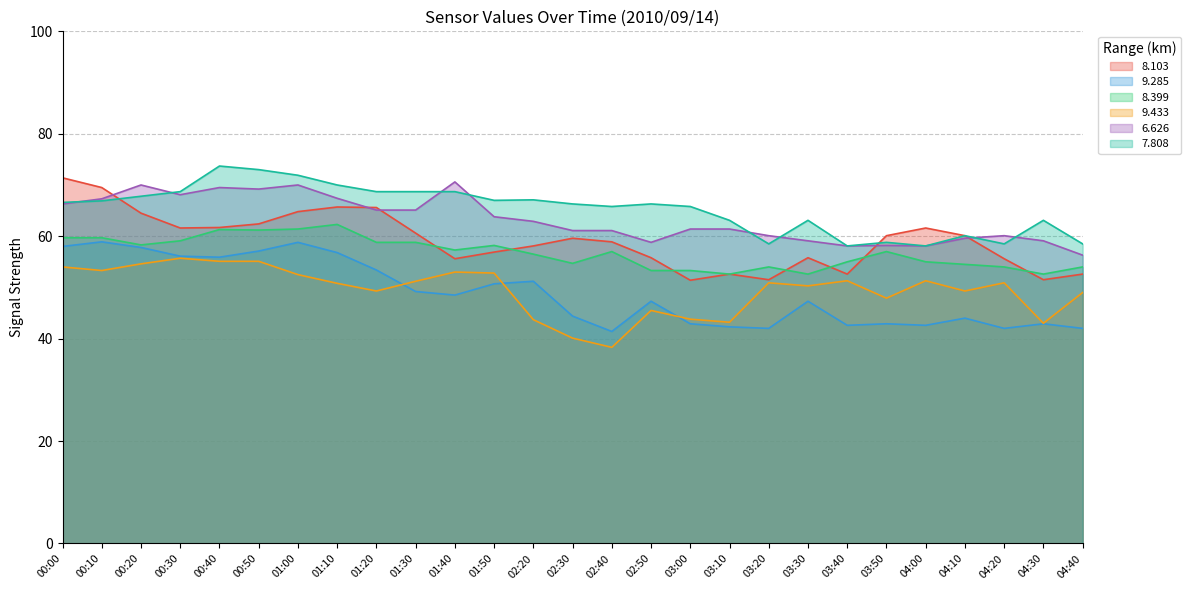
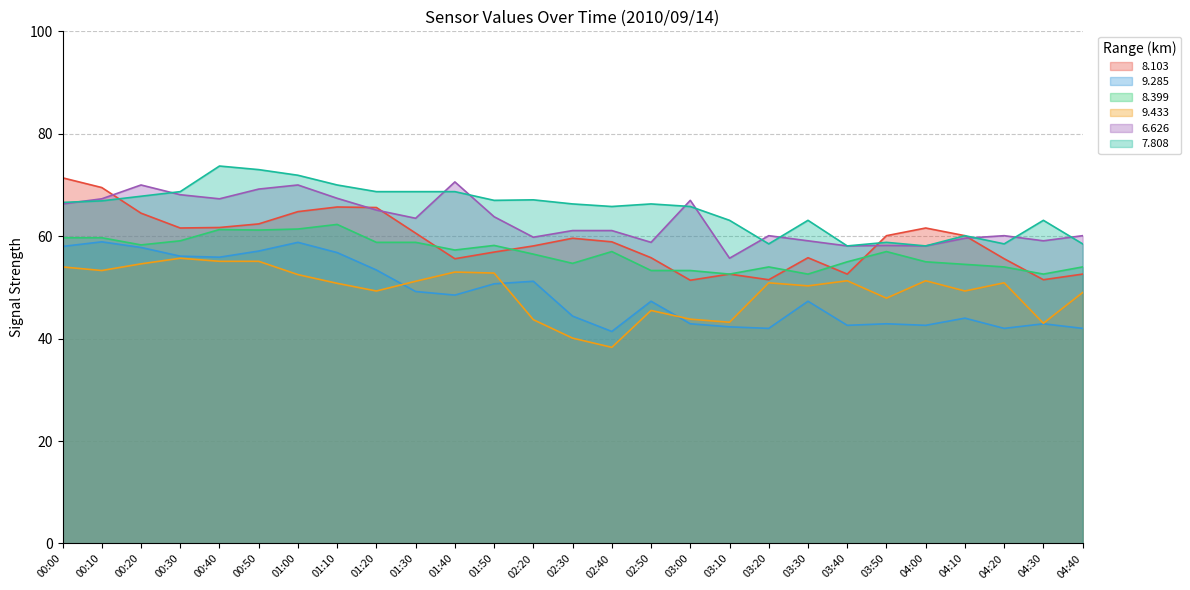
  {
    "6.626": {
      "00:20": 70,
      "00:30": 68,
-     "00:40": 70,
+     "00:40": 67,
      "00:50": 69,
      "01:00": 70,
      "01:10": 67,
      "01:20": 65,
-     "01:30": 65,
+     "01:30": 64,
      "01:40": 71,
      "01:50": 64,
-     "02:20": 63,
+     "02:20": 60,
      "02:30": 61,
      "02:40": 61,
      "02:50": 59,
-     "03:00": 61,
-     "03:10": 61,
+     "03:00": 67,
+     "03:10": 56,
      "03:20": 60,
      "03:30": 59,
      "03:50": 58,
      "04:20": 60,
      "04:30": 59,
-     "04:40": 56
+     "04:40": 60
    }
  }
